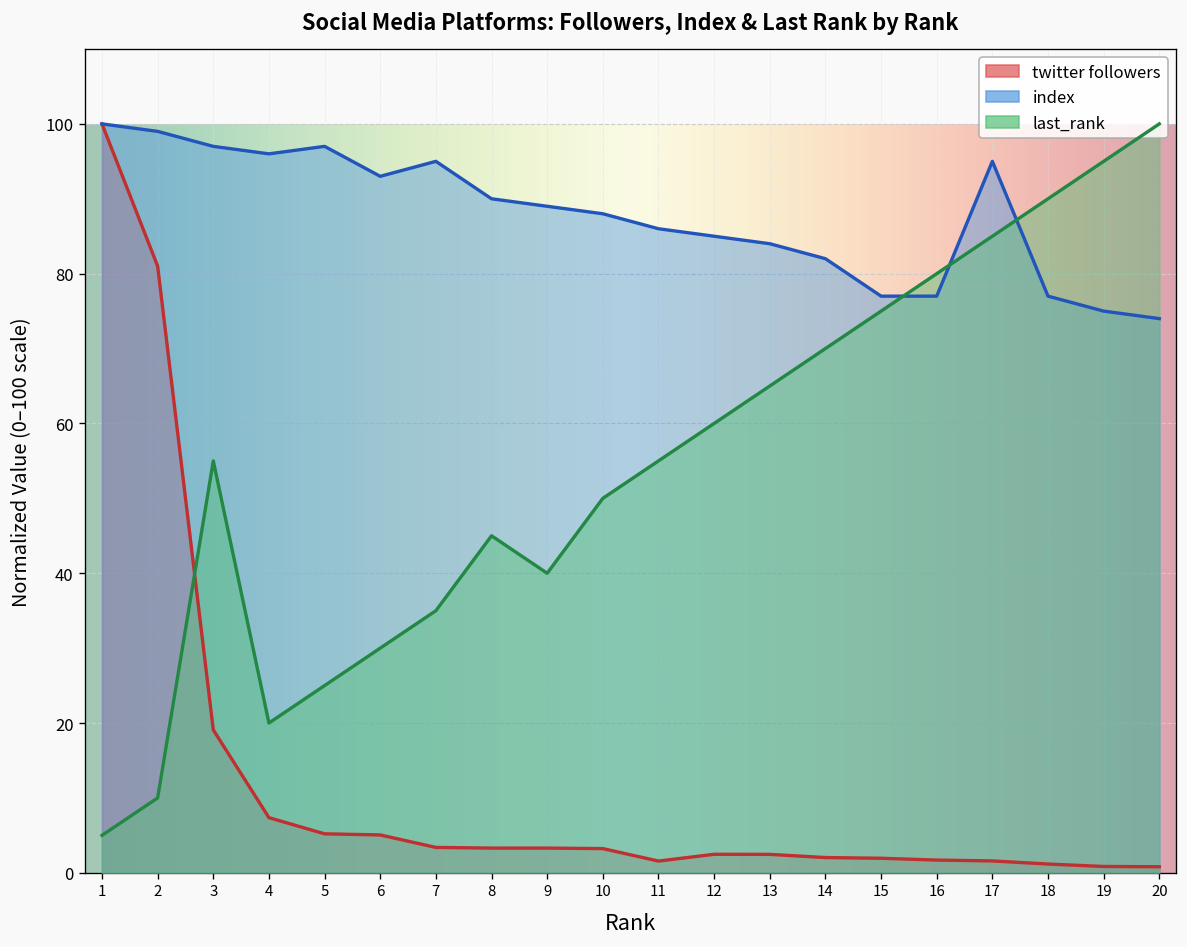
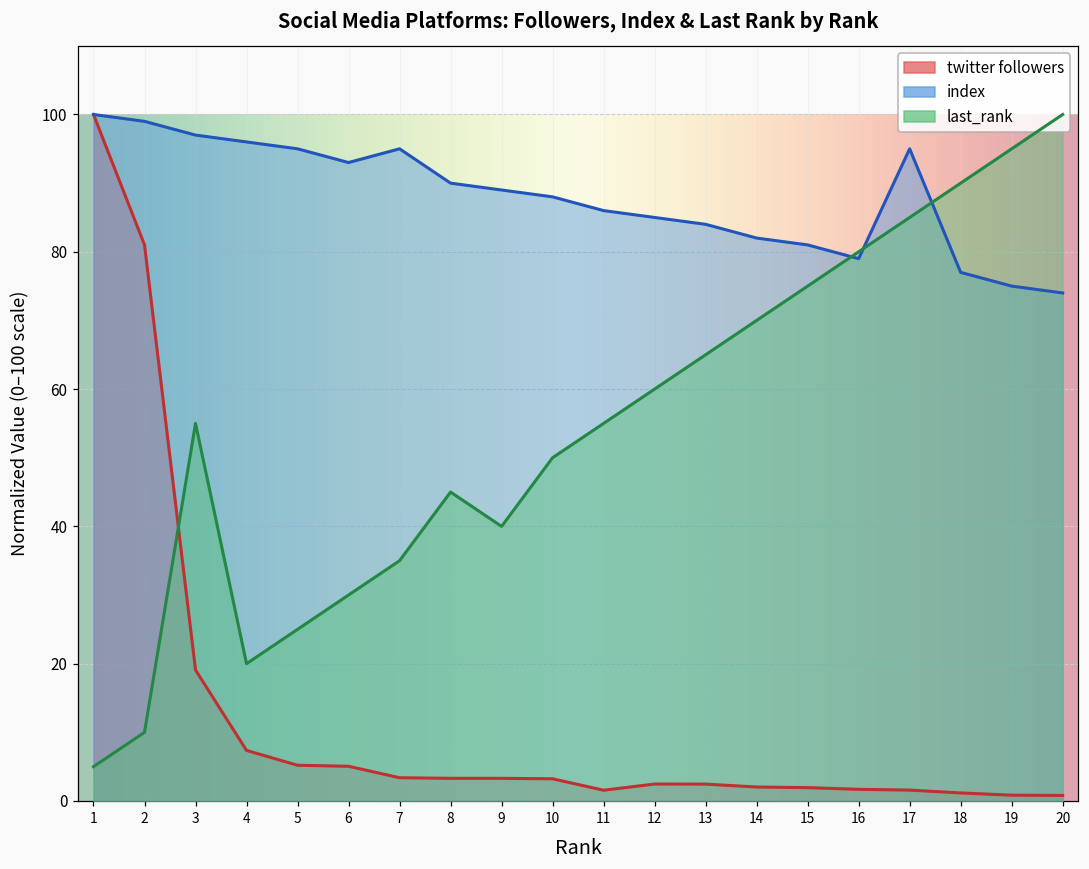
  {
    "twitter followers": {
      "2": 81,
      "3": 19,
      "4": 7,
      "5": 5,
      "6": 5,
      "7": 3,
      "8": 3,
      "9": 3,
      "10": 3,
      "11": 2,
      "12": 2,
      "13": 2,
      "14": 2,
      "15": 2,
      "16": 2,
      "17": 2,
      "18": 1,
      "19": 1,
      "20": 1
    },
    "index": {
      "2": 99,
      "3": 97,
      "4": 96,
-     "5": 97,
+     "5": 95,
      "6": 93,
      "7": 95,
      "8": 90,
      "9": 89,
      "10": 88,
      "11": 86,
      "12": 85,
      "13": 84,
      "14": 82,
-     "15": 77,
-     "16": 77,
+     "15": 81,
+     "16": 79,
      "17": 95,
      "18": 77,
      "19": 75,
      "20": 74
    },
    "last_rank": {
      "1": 5,
      "2": 10,
      "3": 55,
      "4": 20,
      "5": 25,
      "6": 30,
      "7": 35,
      "8": 45,
      "9": 40,
      "10": 50,
      "11": 55,
      "12": 60,
      "13": 65,
      "14": 70,
      "15": 75,
      "16": 80,
      "17": 85,
      "18": 90,
      "19": 95
    }
  }
